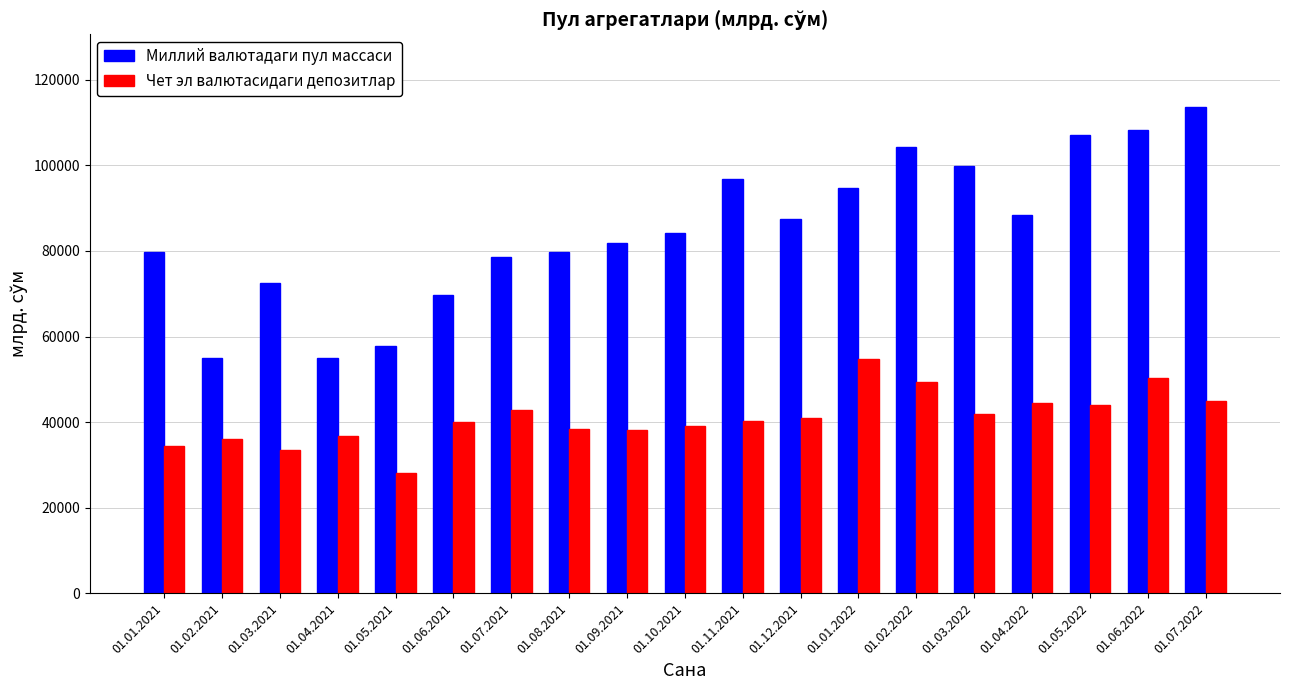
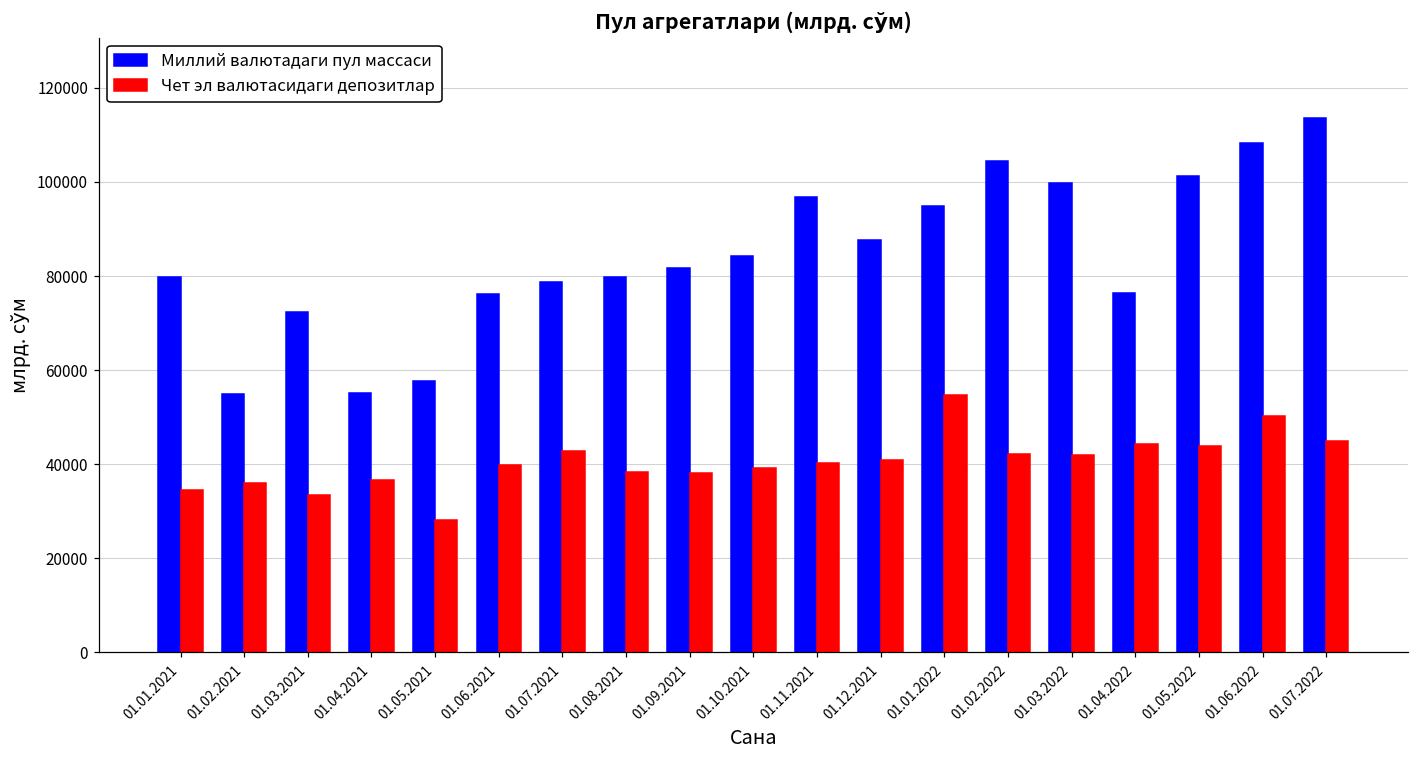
  {
    "Миллий валютадаги пул массаси": {
      "01.01.2021": 80000,
      "01.02.2021": 55000,
      "01.03.2021": 72000,
      "01.04.2021": 55000,
      "01.05.2021": 58000,
-     "01.06.2021": 70000,
+     "01.06.2021": 76000,
      "01.07.2021": 79000,
      "01.08.2021": 80000,
      "01.09.2021": 82000,
      "01.10.2021": 84000,
      "01.11.2021": 97000,
      "01.12.2021": 88000,
      "01.01.2022": 95000,
      "01.02.2022": 104000,
      "01.03.2022": 100000,
-     "01.04.2022": 88000,
-     "01.05.2022": 107000,
+     "01.04.2022": 77000,
+     "01.05.2022": 101000,
      "01.06.2022": 108000,
      "01.07.2022": 114000
    },
    "Чет эл валютасидаги депозитлар": {
      "01.01.2021": 35000,
      "01.02.2021": 36000,
      "01.03.2021": 33000,
      "01.04.2021": 37000,
      "01.05.2021": 28000,
      "01.06.2021": 40000,
      "01.07.2021": 43000,
      "01.08.2021": 38000,
      "01.09.2021": 38000,
      "01.10.2021": 39000,
      "01.11.2021": 40000,
      "01.12.2021": 41000,
      "01.01.2022": 55000,
-     "01.02.2022": 49000,
+     "01.02.2022": 42000,
      "01.03.2022": 42000,
      "01.04.2022": 44000,
      "01.05.2022": 44000,
      "01.06.2022": 50000,
      "01.07.2022": 45000
    }
  }
